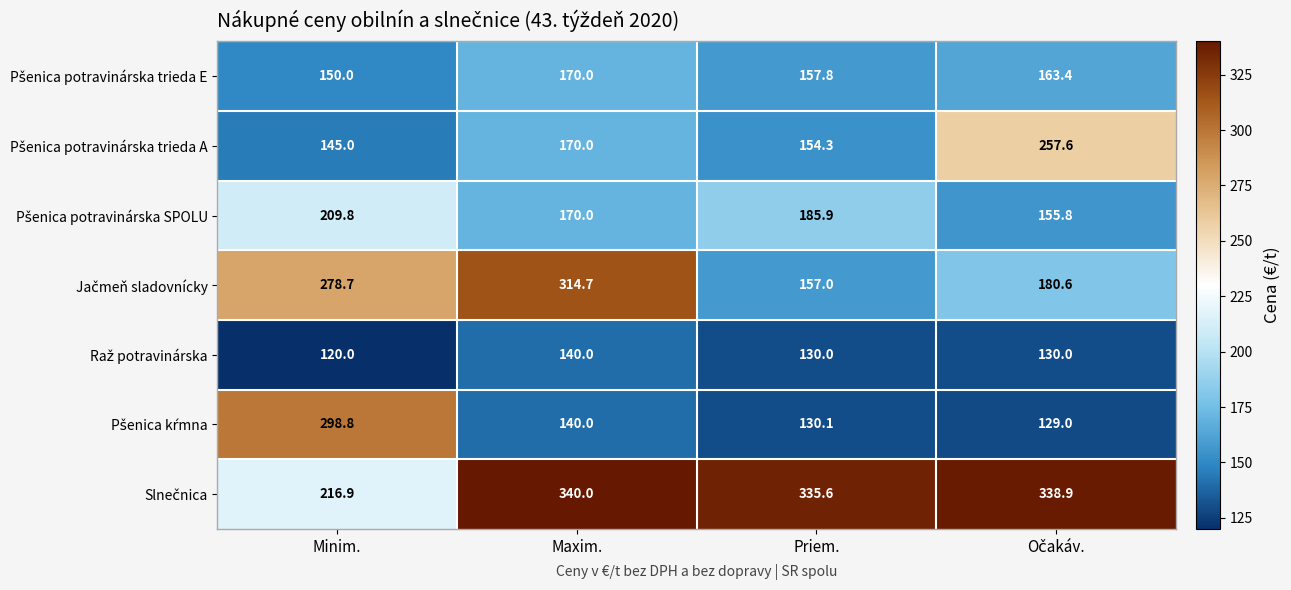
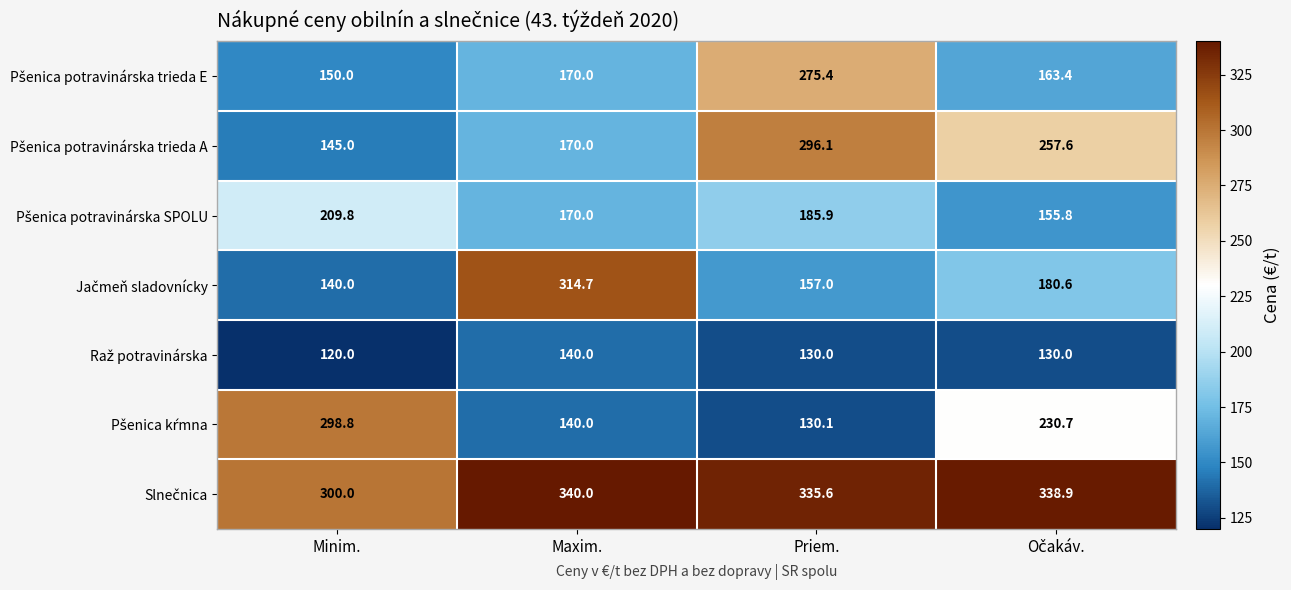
  {
    "Pšenica potravinárska trieda E": {
      "Minim.": 150.0,
      "Maxim.": 170.0,
-     "Priem.": 157.8,
+     "Priem.": 275.4,
      "Očakáv.": 163.4
    },
    "Pšenica potravinárska trieda A": {
      "Minim.": 145.0,
      "Maxim.": 170.0,
-     "Priem.": 154.3,
+     "Priem.": 296.1,
      "Očakáv.": 257.6
    },
    "Pšenica potravinárska SPOLU": {
      "Minim.": 209.8,
      "Maxim.": 170.0,
      "Priem.": 185.9,
      "Očakáv.": 155.8
    },
    "Jačmeň sladovnícky": {
-     "Minim.": 278.7,
+     "Minim.": 140.0,
      "Maxim.": 314.7,
      "Priem.": 157.0,
      "Očakáv.": 180.6
    },
    "Raž potravinárska": {
      "Minim.": 120.0,
      "Maxim.": 140.0,
      "Priem.": 130.0,
      "Očakáv.": 130.0
    },
    "Pšenica kŕmna": {
      "Minim.": 298.8,
      "Maxim.": 140.0,
      "Priem.": 130.1,
-     "Očakáv.": 129.0
+     "Očakáv.": 230.7
    },
    "Slnečnica": {
-     "Minim.": 216.9,
+     "Minim.": 300.0,
      "Maxim.": 340.0,
      "Priem.": 335.6,
      "Očakáv.": 338.9
    }
  }
